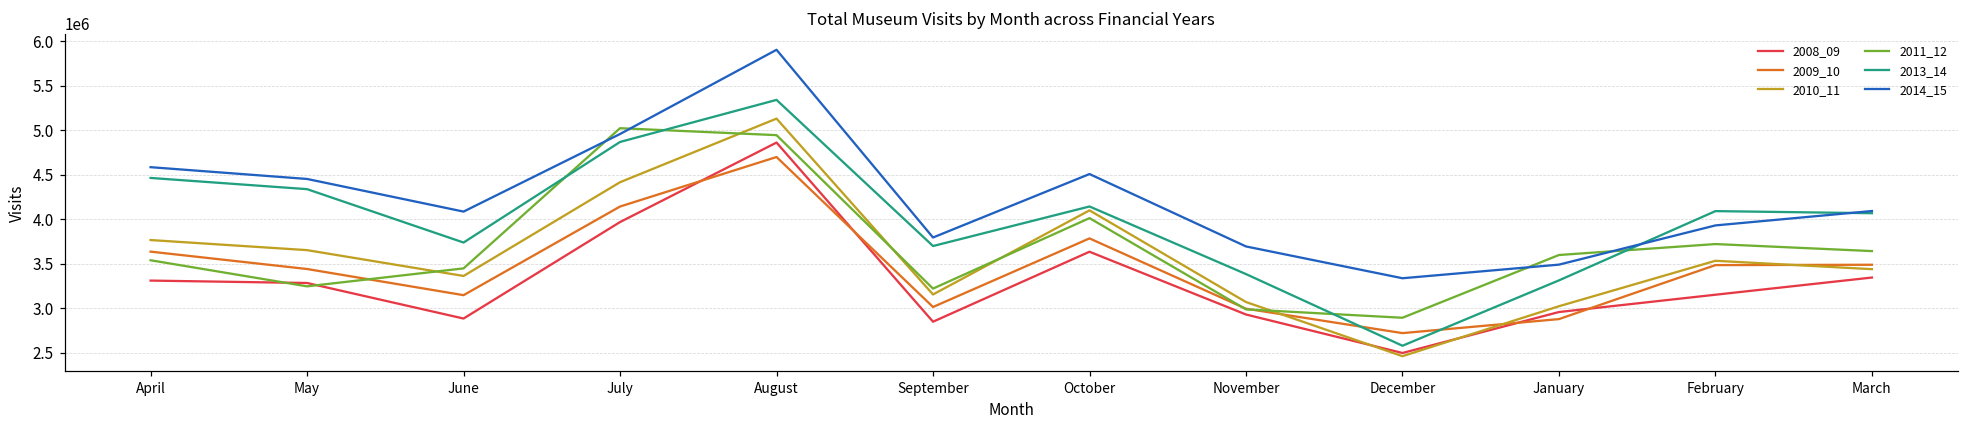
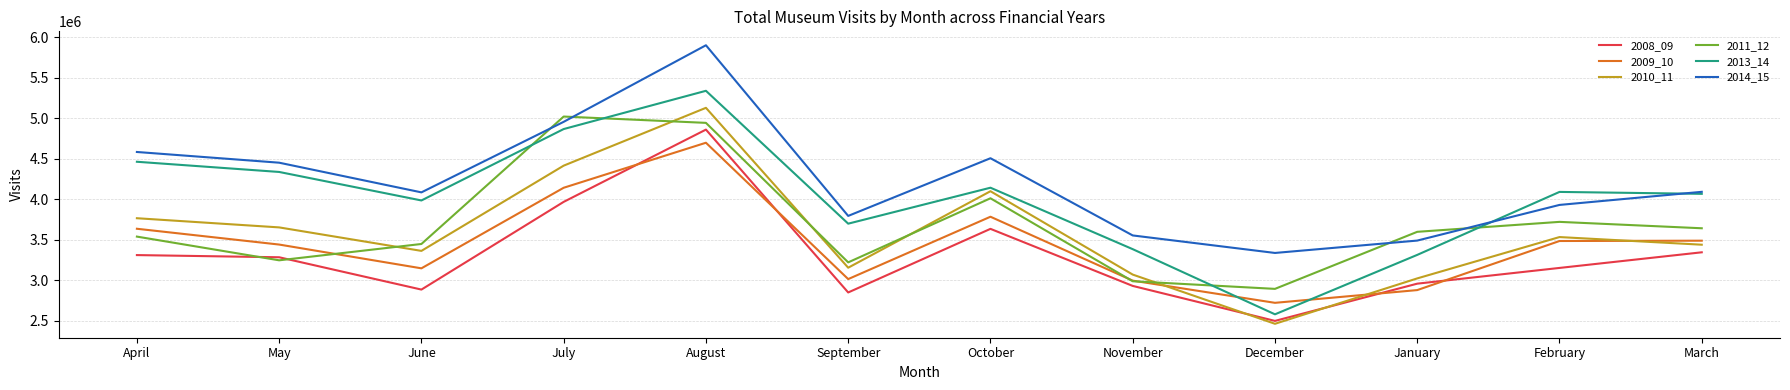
  {
    "2008_09": {
      "April": 3300000,
      "May": 3300000,
      "June": 2900000,
      "July": 4000000,
      "August": 4900000,
      "September": 2900000,
      "October": 3600000,
      "November": 2900000,
      "December": 2500000,
      "January": 3000000,
      "February": 3200000,
      "March": 3300000
    },
    "2011_12": {
      "April": 3500000,
      "May": 3200000,
      "June": 3400000,
      "July": 5000000,
      "August": 4900000,
      "September": 3200000,
      "October": 4000000,
      "December": 2900000,
      "January": 3600000,
      "February": 3700000,
      "March": 3600000
    },
    "2013_14": {
      "April": 4500000,
      "May": 4300000,
-     "June": 3700000,
+     "June": 4000000,
      "July": 4900000,
      "August": 5300000,
      "September": 3700000,
      "October": 4100000,
      "November": 3400000,
      "December": 2600000,
      "January": 3300000,
      "February": 4100000
    },
    "2014_15": {
      "April": 4600000,
      "May": 4500000,
      "June": 4100000,
      "July": 5000000,
      "August": 5900000,
      "September": 3800000,
      "October": 4500000,
-     "November": 3700000,
+     "November": 3600000,
      "December": 3300000,
      "January": 3500000,
      "February": 3900000
    }
  }
